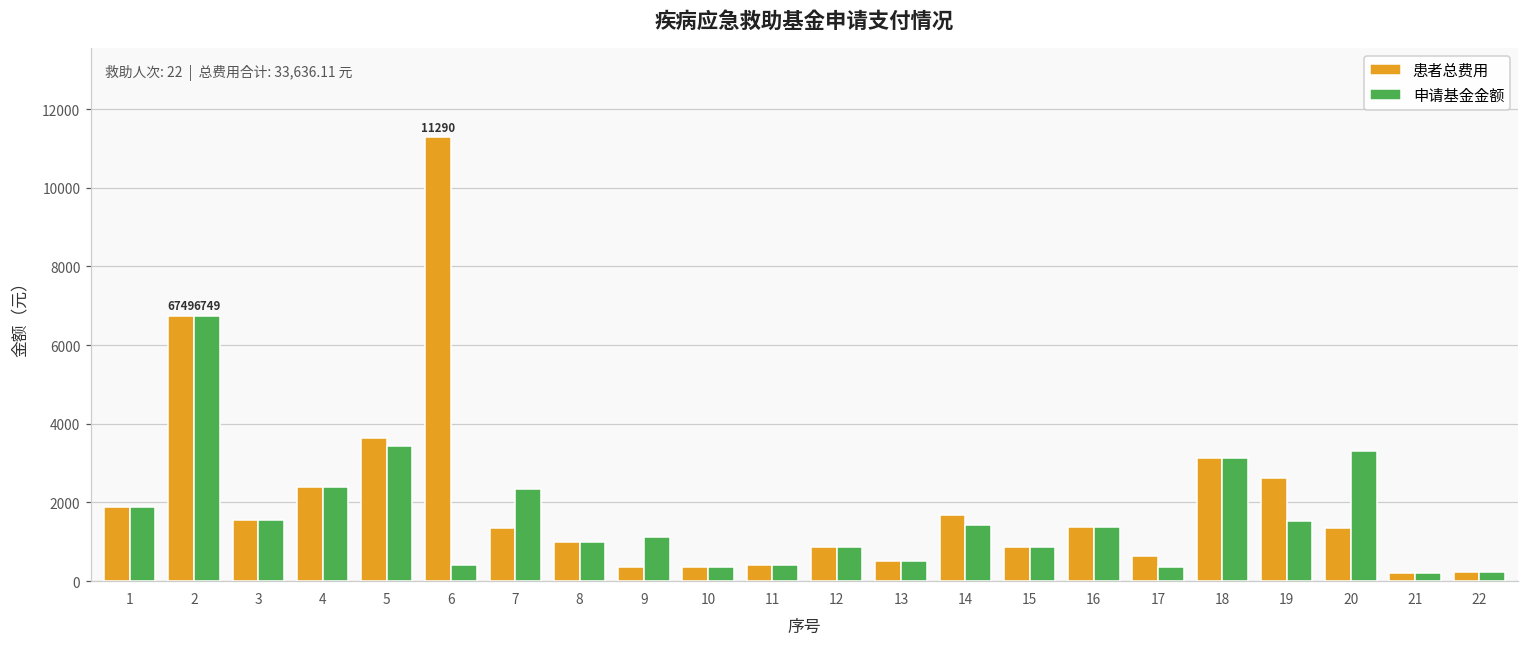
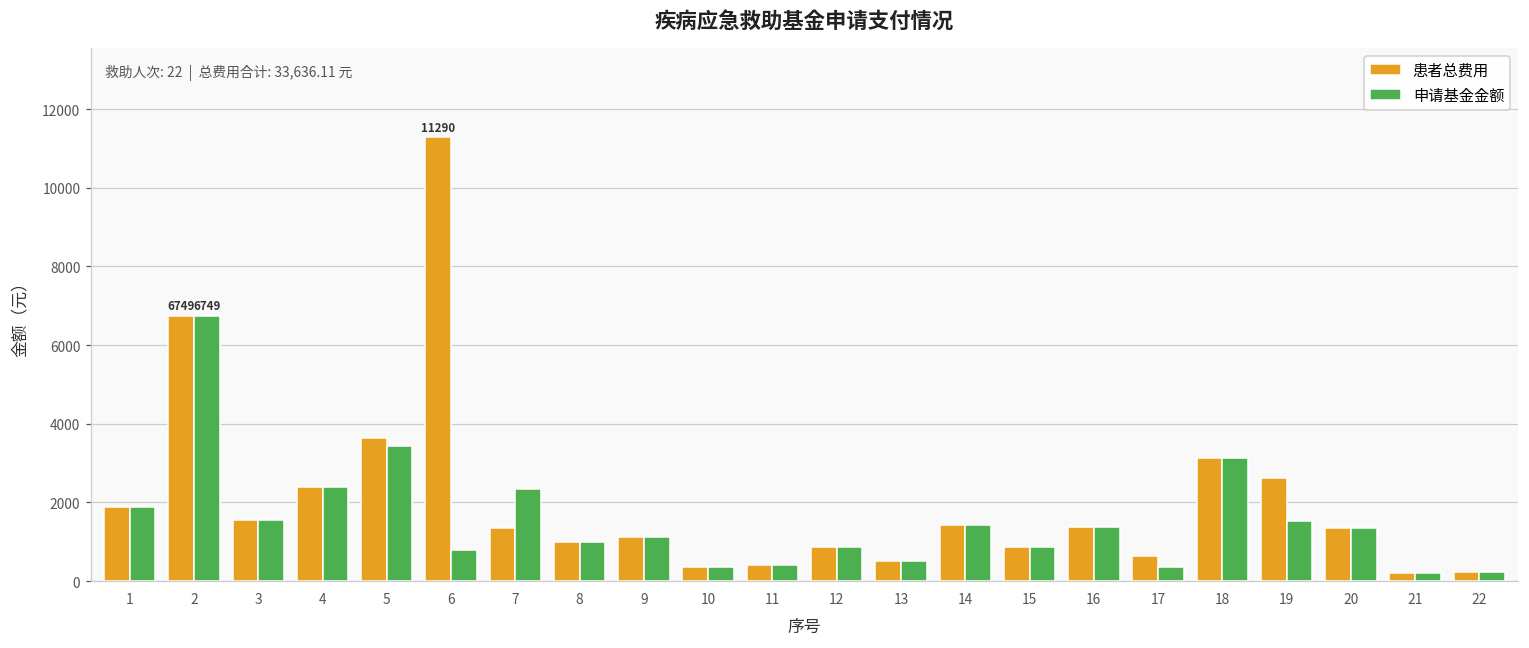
  {
    "患者总费用": {
      "1": 1900,
      "3": 1600,
      "4": 2400,
      "5": 3600,
      "7": 1400,
      "8": 1000,
-     "9": 300,
+     "9": 1100,
      "10": 300,
      "11": 400,
      "12": 900,
      "13": 500,
-     "14": 1700,
+     "14": 1400,
      "15": 900,
      "16": 1400,
      "17": 600,
      "18": 3100,
      "19": 2600,
      "20": 1400,
      "21": 200,
      "22": 200
    },
    "申请基金金额": {
      "1": 1900,
      "3": 1600,
      "4": 2400,
      "5": 3400,
-     "6": 400,
+     "6": 800,
      "7": 2400,
      "8": 1000,
      "9": 1100,
      "10": 300,
      "11": 400,
      "12": 900,
      "13": 500,
      "14": 1400,
      "15": 900,
      "16": 1400,
      "17": 400,
      "18": 3100,
      "19": 1500,
-     "20": 3300,
+     "20": 1400,
      "21": 200,
      "22": 200
    }
  }
